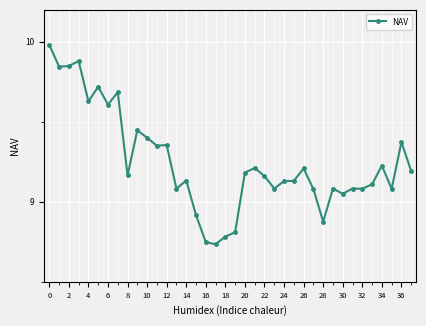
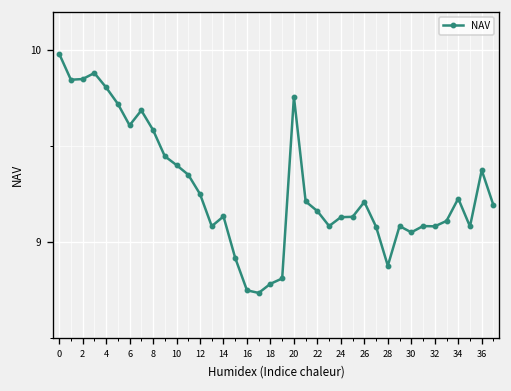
  {
    "0": 9.98,
    "2": 9.85,
-   "4": 9.63,
+   "4": 9.81,
    "6": 9.61,
-   "8": 9.17,
+   "8": 9.58,
    "10": 9.40,
-   "12": 9.36,
+   "12": 9.25,
    "14": 9.13,
    "16": 8.75,
    "18": 8.78,
-   "20": 9.18,
+   "20": 9.76,
    "22": 9.16,
    "24": 9.13,
    "26": 9.21,
    "28": 8.88,
    "30": 9.05,
    "32": 9.08,
    "34": 9.23,
    "36": 9.37
  }
